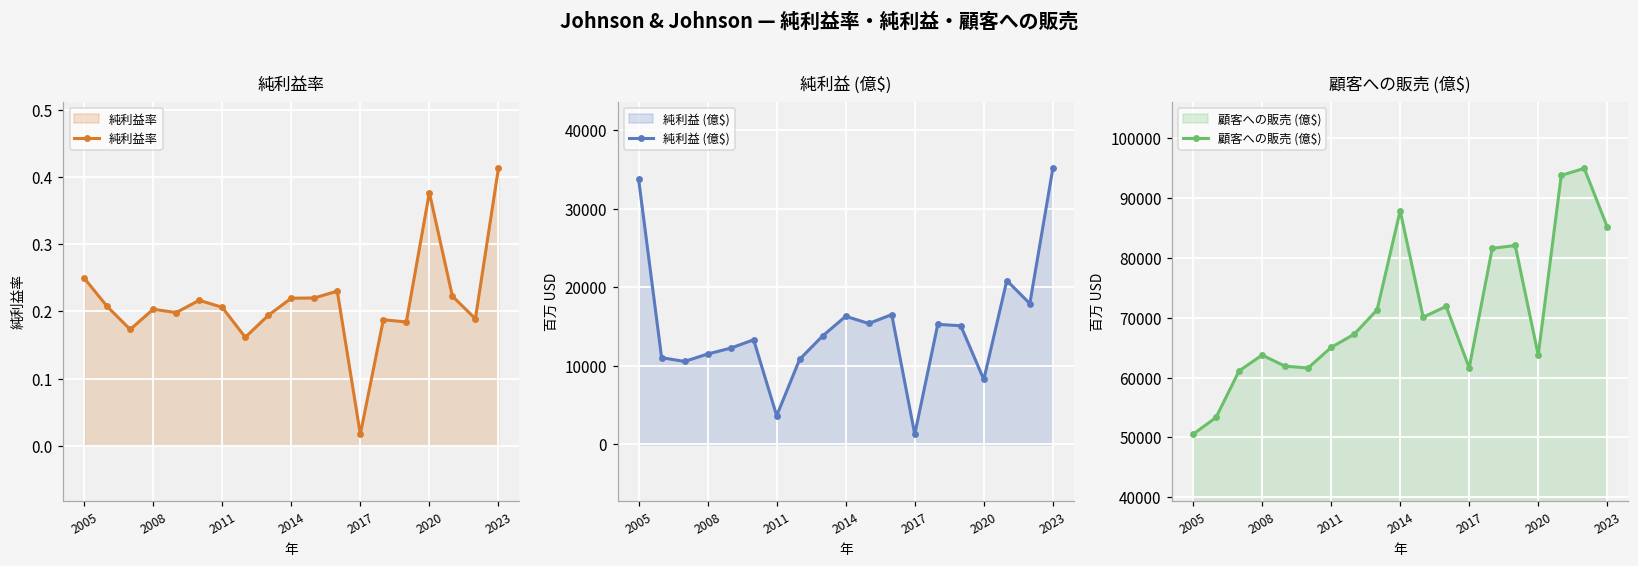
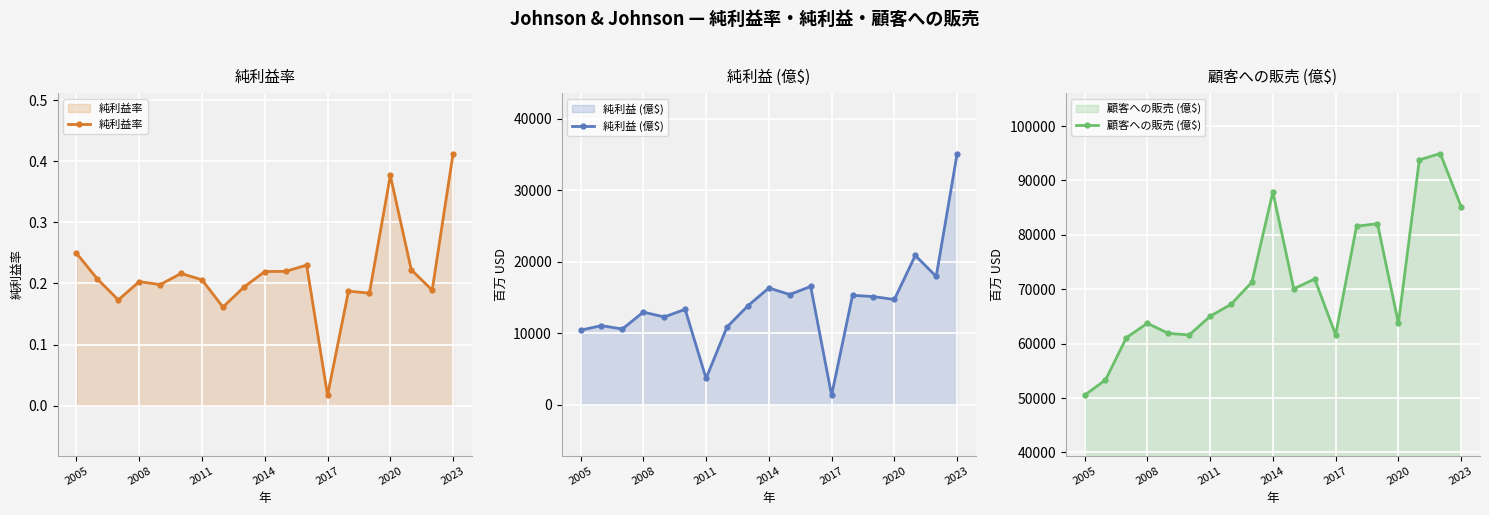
  {
    "純利益率": {
      "2005": 0.25,
      "2008": 0.20,
      "2011": 0.21,
      "2014": 0.22,
      "2017": 0.02,
      "2020": 0.38,
      "2023": 0.41
    },
    "純利益 (億$)": {
-     "2005": 34000,
-     "2008": 12000,
+     "2005": 10000,
+     "2008": 13000,
      "2011": 4000,
      "2014": 16000,
      "2017": 1000,
-     "2020": 8000,
+     "2020": 15000,
      "2023": 35000
    },
    "顧客への販売 (億$)": {
      "2005": 51000,
      "2008": 64000,
      "2011": 65000,
      "2014": 88000,
      "2017": 62000,
      "2020": 64000,
      "2023": 85000
    }
  }
